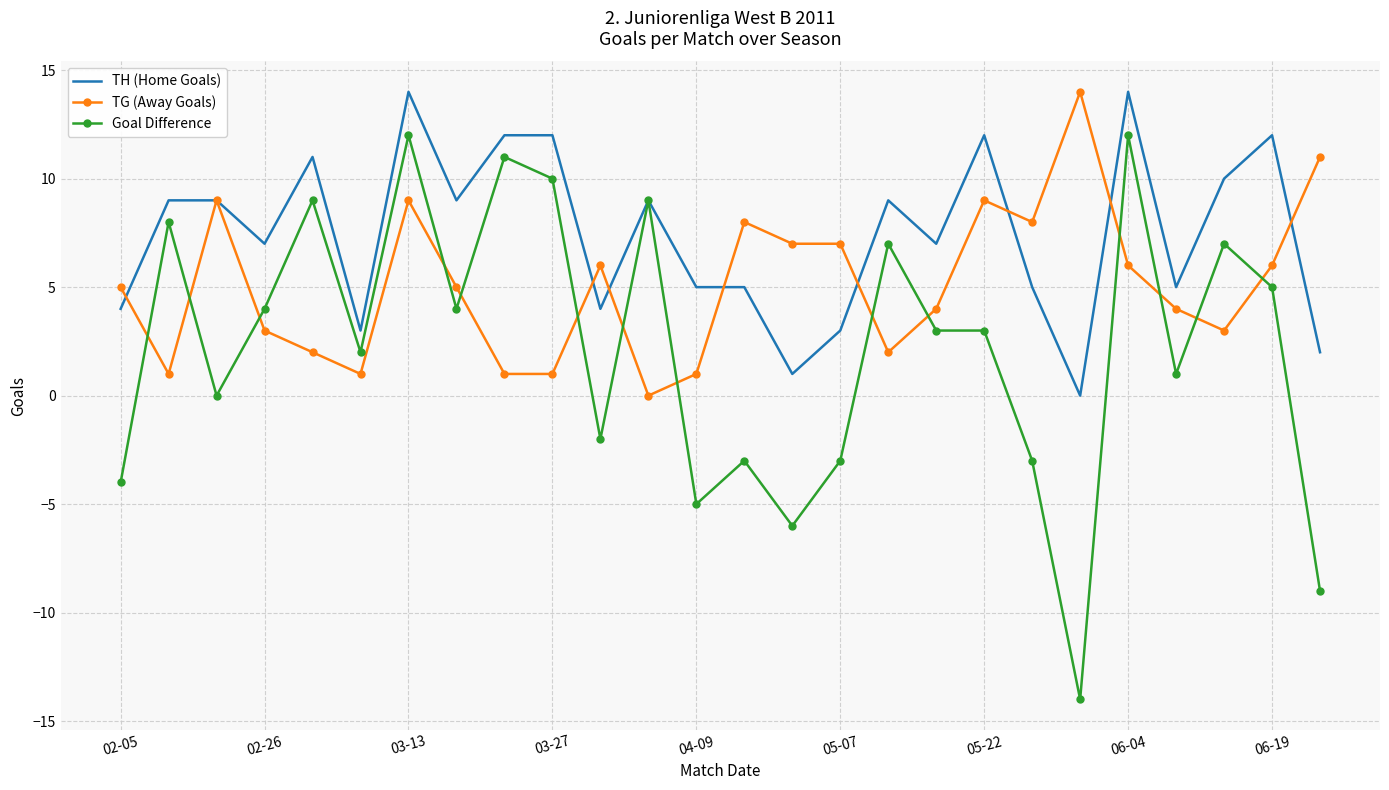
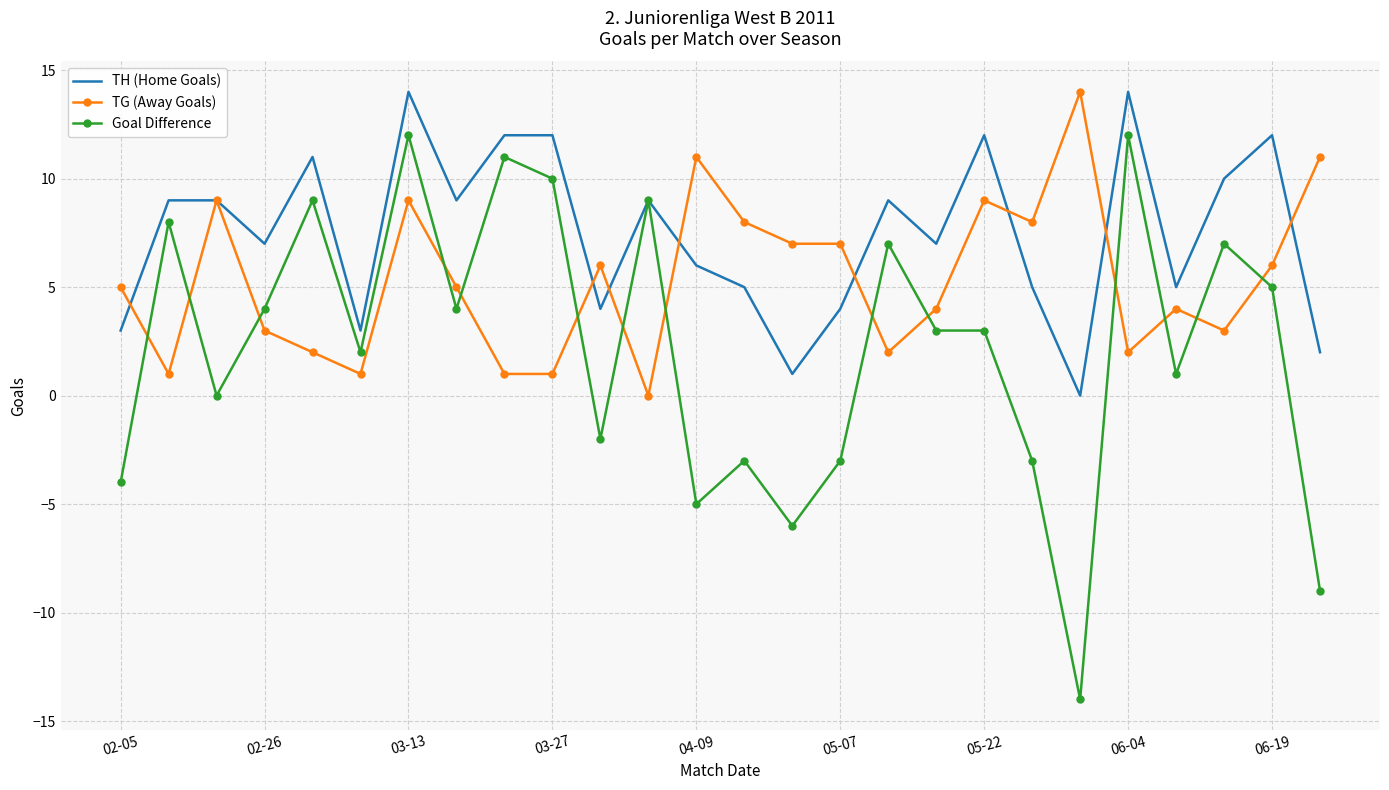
  {
    "TH (Home Goals)": {
-     "02-05": 4,
+     "02-05": 3,
      "02-26": 7,
      "03-13": 14,
      "03-27": 12,
-     "04-09": 5,
-     "05-07": 3,
+     "04-09": 6,
+     "05-07": 4,
      "05-22": 12,
      "06-04": 14,
      "06-19": 12
    },
    "TG (Away Goals)": {
      "02-05": 5,
      "02-26": 3,
      "03-13": 9,
      "03-27": 1,
-     "04-09": 1,
+     "04-09": 11,
      "05-07": 7,
      "05-22": 9,
-     "06-04": 6,
+     "06-04": 2,
      "06-19": 6
    },
    "Goal Difference": {
      "02-05": -4,
      "02-26": 4,
      "03-13": 12,
      "03-27": 10,
      "04-09": -5,
      "05-07": -3,
      "05-22": 3,
      "06-04": 12,
      "06-19": 5
    }
  }
